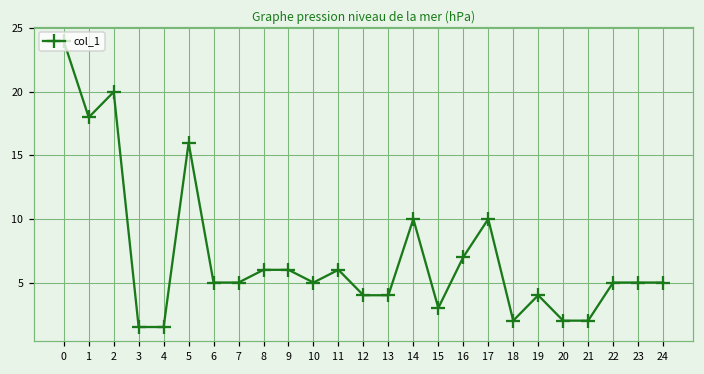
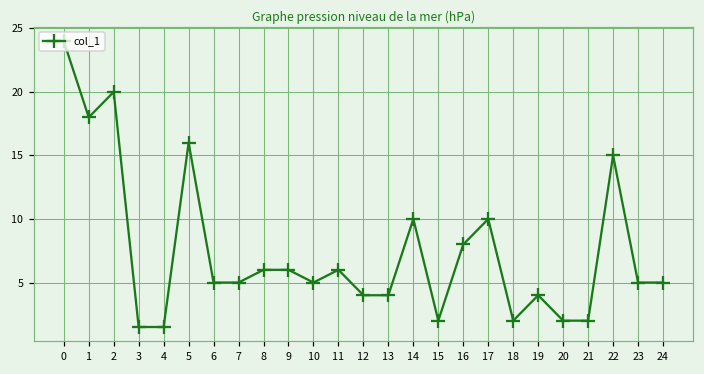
  {
    "1": 18,
    "2": 20,
    "3": 1.5,
    "4": 1.5,
    "5": 16,
    "6": 5,
    "7": 5,
    "8": 6,
    "9": 6,
    "10": 5,
    "11": 6,
    "12": 4,
    "13": 4,
    "14": 10,
-   "15": 3,
-   "16": 7,
+   "15": 2,
+   "16": 8,
    "17": 10,
    "18": 2,
    "19": 4,
    "20": 2,
    "21": 2,
-   "22": 5,
+   "22": 15,
    "23": 5,
    "24": 5
  }
